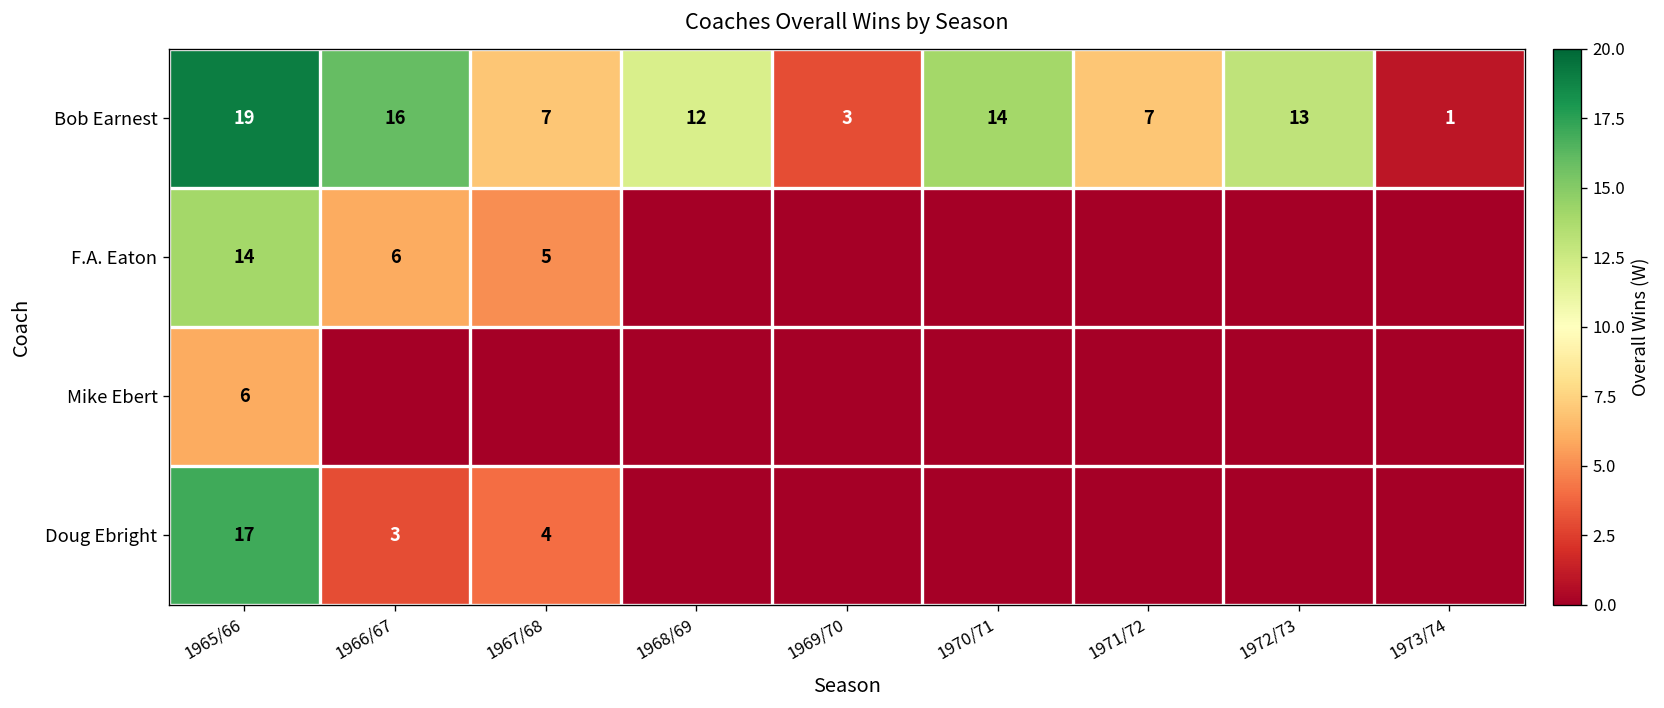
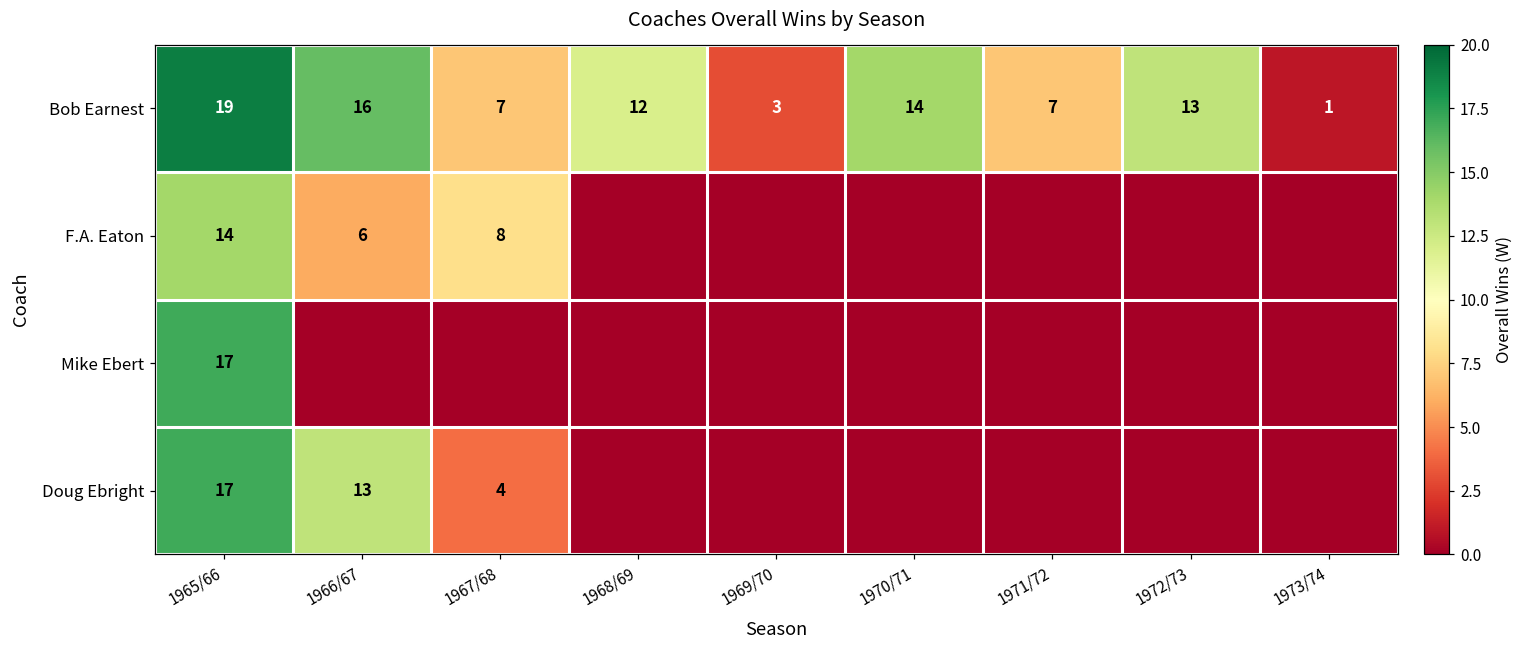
  {
    "Bob Earnest": {
      "1965/66": 19,
      "1966/67": 16,
      "1967/68": 7,
      "1968/69": 12,
      "1969/70": 3,
      "1970/71": 14,
      "1971/72": 7,
      "1972/73": 13,
      "1973/74": 1
    },
    "F.A. Eaton": {
      "1965/66": 14,
      "1966/67": 6,
-     "1967/68": 5
+     "1967/68": 8
    },
    "Mike Ebert": {
-     "1965/66": 6
+     "1965/66": 17
    },
    "Doug Ebright": {
      "1965/66": 17,
-     "1966/67": 3,
+     "1966/67": 13,
      "1967/68": 4
    }
  }
